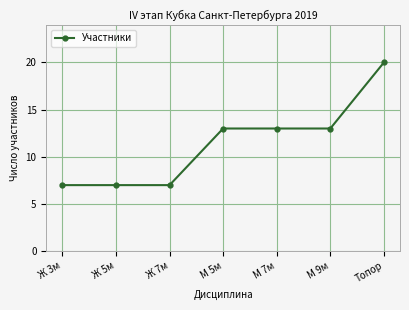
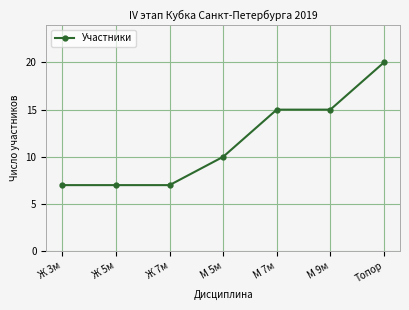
  {
    "Ж 3м": 7,
    "Ж 5м": 7,
    "Ж 7м": 7,
-   "М 5м": 13,
-   "М 7м": 13,
-   "М 9м": 13,
+   "М 5м": 10,
+   "М 7м": 15,
+   "М 9м": 15,
    "Топор": 20
  }
